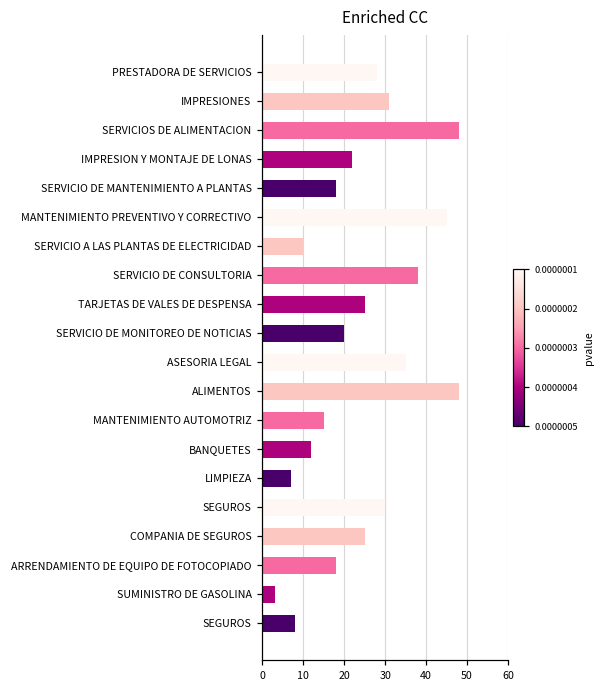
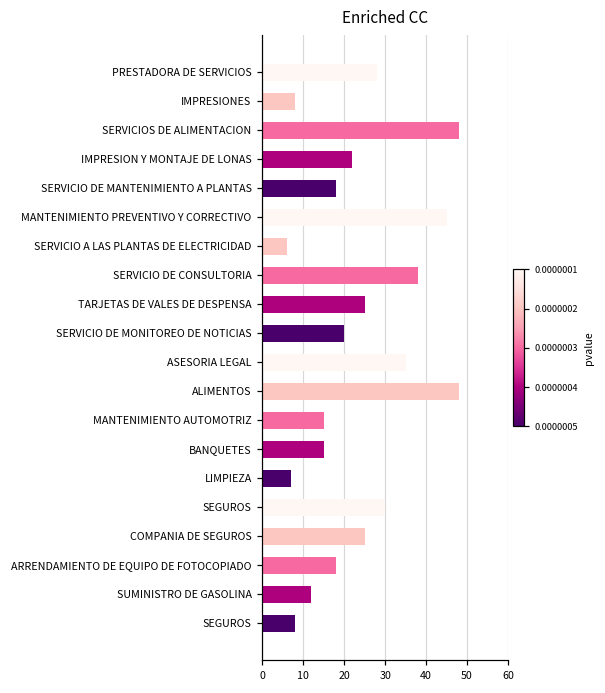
  {
    "PRESTADORA DE SERVICIOS": 28,
-   "IMPRESIONES": 31,
+   "IMPRESIONES": 8,
    "SERVICIOS DE ALIMENTACION": 48,
    "IMPRESION Y MONTAJE DE LONAS": 22,
    "SERVICIO DE MANTENIMIENTO A PLANTAS": 18,
    "MANTENIMIENTO PREVENTIVO Y CORRECTIVO": 45,
-   "SERVICIO A LAS PLANTAS DE ELECTRICIDAD": 10,
+   "SERVICIO A LAS PLANTAS DE ELECTRICIDAD": 6,
    "SERVICIO DE CONSULTORIA": 38,
    "TARJETAS DE VALES DE DESPENSA": 25,
    "SERVICIO DE MONITOREO DE NOTICIAS": 20,
    "ASESORIA LEGAL": 35,
    "ALIMENTOS": 48,
    "MANTENIMIENTO AUTOMOTRIZ": 15,
-   "BANQUETES": 12,
+   "BANQUETES": 15,
    "LIMPIEZA": 7,
    "COMPANIA DE SEGUROS": 25,
    "ARRENDAMIENTO DE EQUIPO DE FOTOCOPIADO": 18,
-   "SUMINISTRO DE GASOLINA": 3
+   "SUMINISTRO DE GASOLINA": 12
  }
